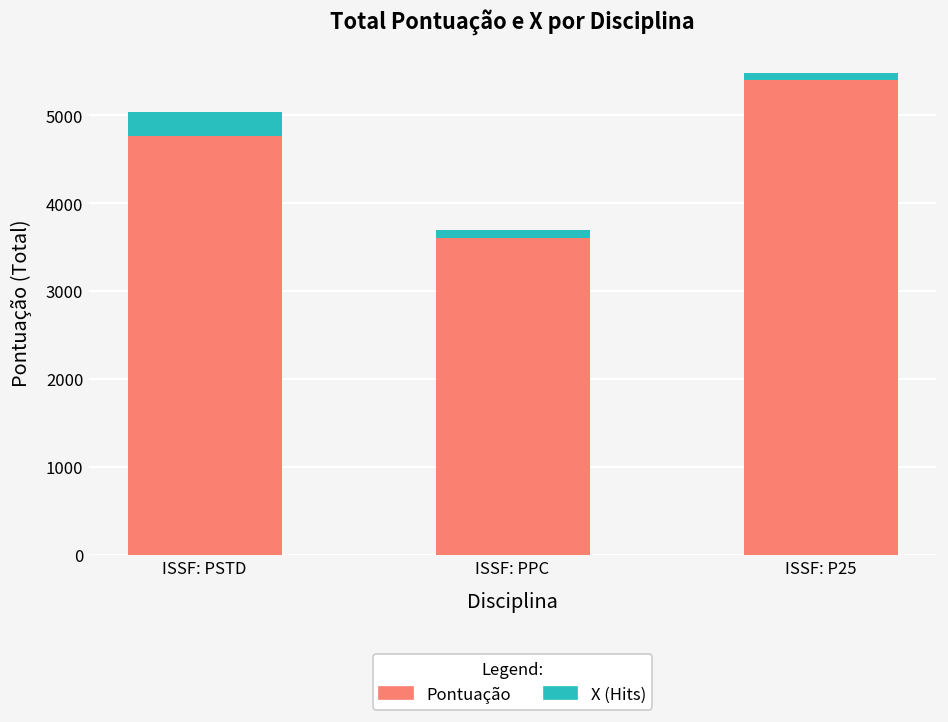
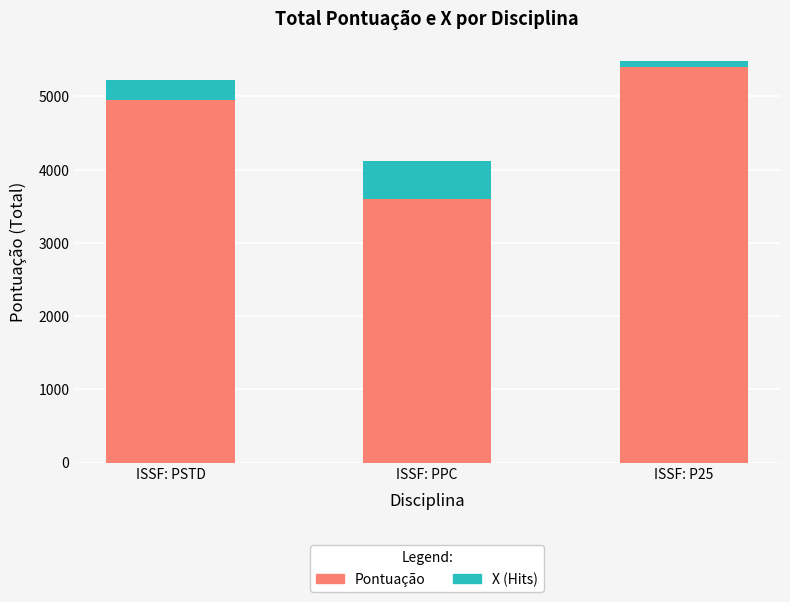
  {
    "Pontuação": {
-     "ISSF: PSTD": 4800,
+     "ISSF: PSTD": 5000,
      "ISSF: PPC": 3600,
      "ISSF: P25": 5400
    },
    "X (Hits)": {
      "ISSF: PSTD": 300,
-     "ISSF: PPC": 100,
+     "ISSF: PPC": 500,
      "ISSF: P25": 100
    }
  }
